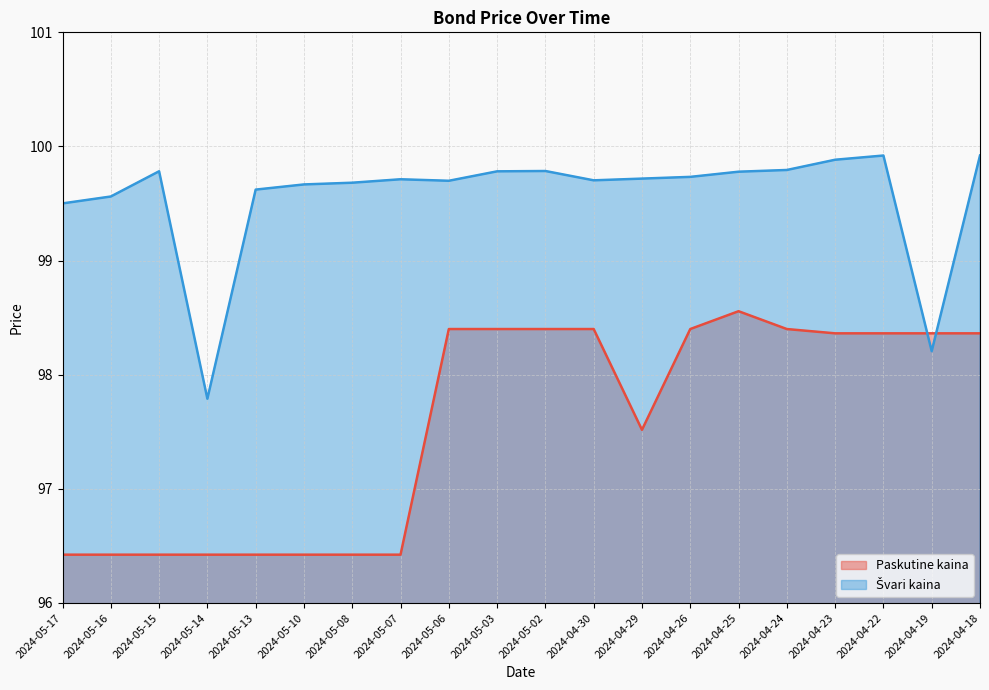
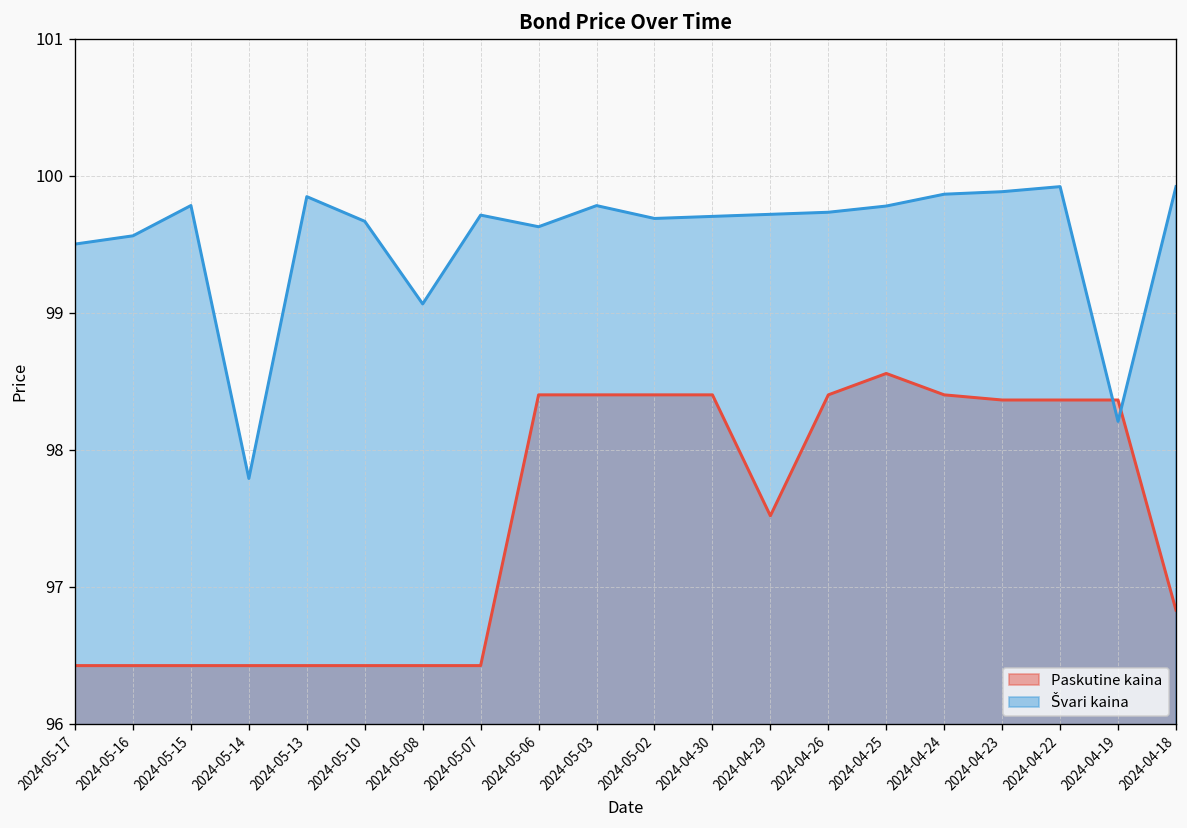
  {
    "Paskutine kaina": {
      "2024-05-17": 96.42,
      "2024-05-16": 96.42,
      "2024-05-15": 96.42,
      "2024-05-14": 96.42,
      "2024-05-13": 96.42,
      "2024-05-10": 96.42,
      "2024-05-08": 96.42,
      "2024-05-07": 96.42,
      "2024-05-06": 98.40,
      "2024-05-03": 98.40,
      "2024-05-02": 98.40,
      "2024-04-30": 98.40,
      "2024-04-29": 97.52,
      "2024-04-26": 98.40,
      "2024-04-25": 98.56,
      "2024-04-24": 98.40,
      "2024-04-23": 98.36,
      "2024-04-22": 98.36,
      "2024-04-19": 98.36,
-     "2024-04-18": 98.36
+     "2024-04-18": 96.83
    },
    "Švari kaina": {
      "2024-05-17": 99.50,
      "2024-05-16": 99.56,
      "2024-05-15": 99.78,
      "2024-05-14": 97.79,
-     "2024-05-13": 99.62,
+     "2024-05-13": 99.85,
      "2024-05-10": 99.67,
-     "2024-05-08": 99.68,
+     "2024-05-08": 99.06,
      "2024-05-07": 99.71,
-     "2024-05-06": 99.70,
+     "2024-05-06": 99.63,
      "2024-05-03": 99.78,
-     "2024-05-02": 99.78,
+     "2024-05-02": 99.69,
      "2024-04-30": 99.70,
      "2024-04-29": 99.72,
      "2024-04-26": 99.73,
      "2024-04-25": 99.78,
-     "2024-04-24": 99.79,
+     "2024-04-24": 99.87,
      "2024-04-23": 99.88,
      "2024-04-22": 99.92,
      "2024-04-19": 98.21,
      "2024-04-18": 99.92
    }
  }
